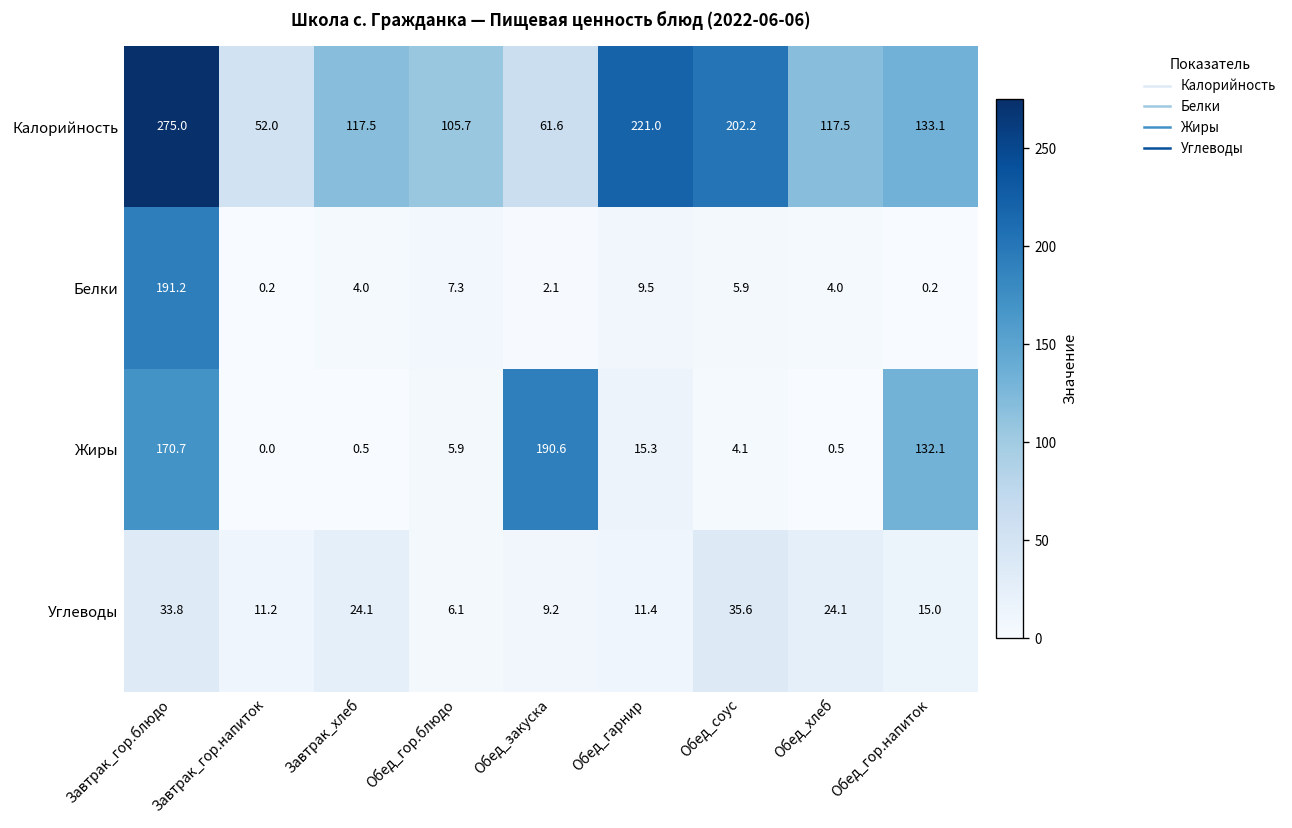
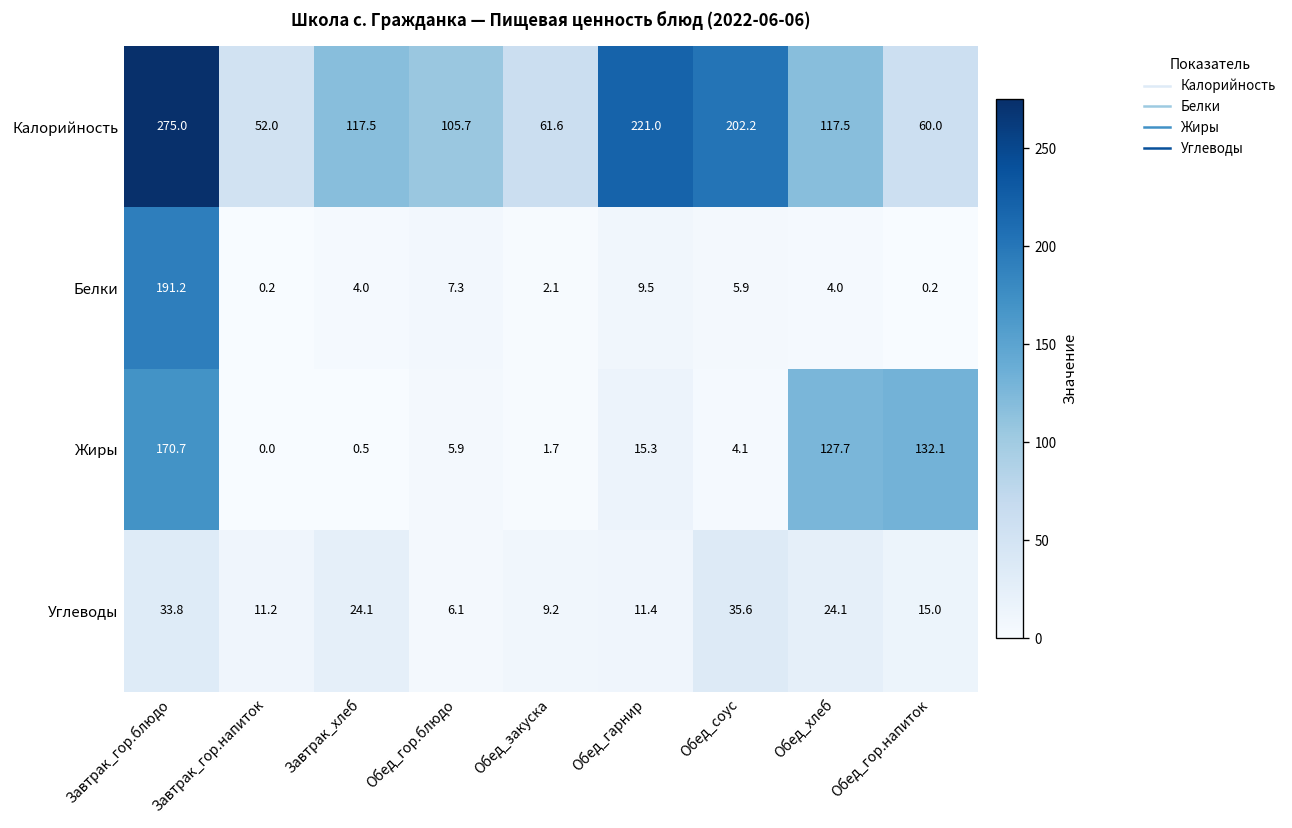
  {
    "Калорийность": {
      "Завтрак_гор.блюдо": 275.0,
      "Завтрак_гор.напиток": 52.0,
      "Завтрак_хлеб": 117.5,
      "Обед_гор.блюдо": 105.7,
      "Обед_закуска": 61.6,
      "Обед_гарнир": 221.0,
      "Обед_соус": 202.2,
      "Обед_хлеб": 117.5,
-     "Обед_гор.напиток": 133.1
+     "Обед_гор.напиток": 60.0
    },
    "Белки": {
      "Завтрак_гор.блюдо": 191.2,
      "Завтрак_гор.напиток": 0.2,
      "Завтрак_хлеб": 4.0,
      "Обед_гор.блюдо": 7.3,
      "Обед_закуска": 2.1,
      "Обед_гарнир": 9.5,
      "Обед_соус": 5.9,
      "Обед_хлеб": 4.0,
      "Обед_гор.напиток": 0.2
    },
    "Жиры": {
      "Завтрак_гор.блюдо": 170.7,
      "Завтрак_гор.напиток": 0.0,
      "Завтрак_хлеб": 0.5,
      "Обед_гор.блюдо": 5.9,
-     "Обед_закуска": 190.6,
+     "Обед_закуска": 1.7,
      "Обед_гарнир": 15.3,
      "Обед_соус": 4.1,
-     "Обед_хлеб": 0.5,
+     "Обед_хлеб": 127.7,
      "Обед_гор.напиток": 132.1
    },
    "Углеводы": {
      "Завтрак_гор.блюдо": 33.8,
      "Завтрак_гор.напиток": 11.2,
      "Завтрак_хлеб": 24.1,
      "Обед_гор.блюдо": 6.1,
      "Обед_закуска": 9.2,
      "Обед_гарнир": 11.4,
      "Обед_соус": 35.6,
      "Обед_хлеб": 24.1,
      "Обед_гор.напиток": 15.0
    }
  }
